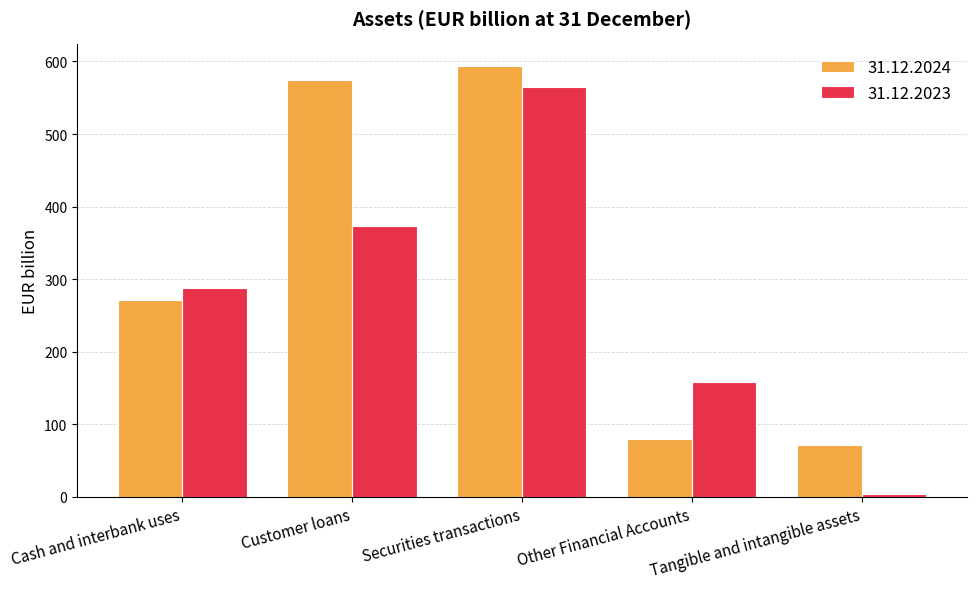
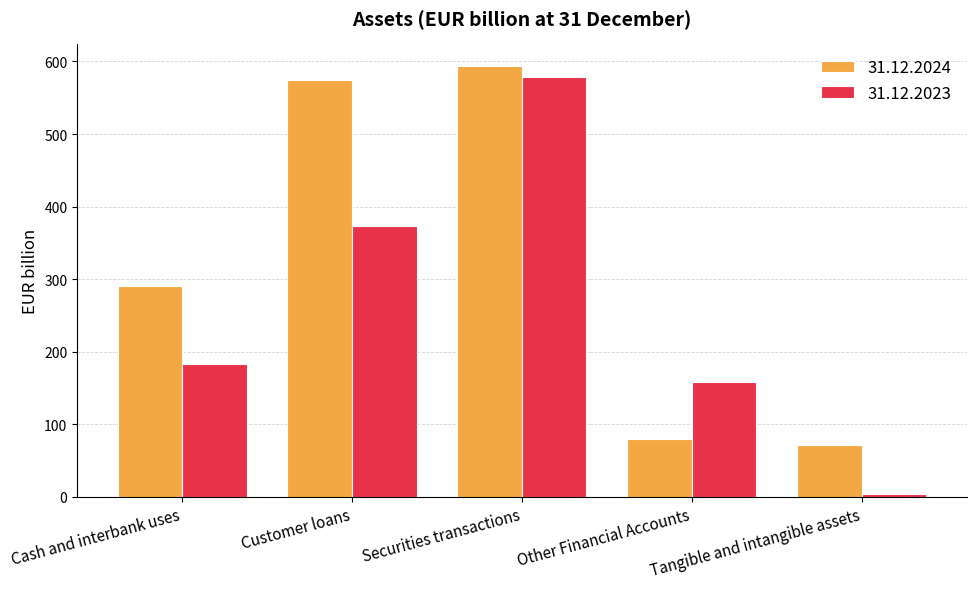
  {
    "31.12.2024": {
-     "Cash and interbank uses": 270,
+     "Cash and interbank uses": 290,
      "Customer loans": 580,
      "Securities transactions": 590,
      "Other Financial Accounts": 80,
      "Tangible and intangible assets": 70
    },
    "31.12.2023": {
-     "Cash and interbank uses": 290,
+     "Cash and interbank uses": 180,
      "Customer loans": 370,
-     "Securities transactions": 570,
+     "Securities transactions": 580,
      "Other Financial Accounts": 160,
      "Tangible and intangible assets": 0
    }
  }
